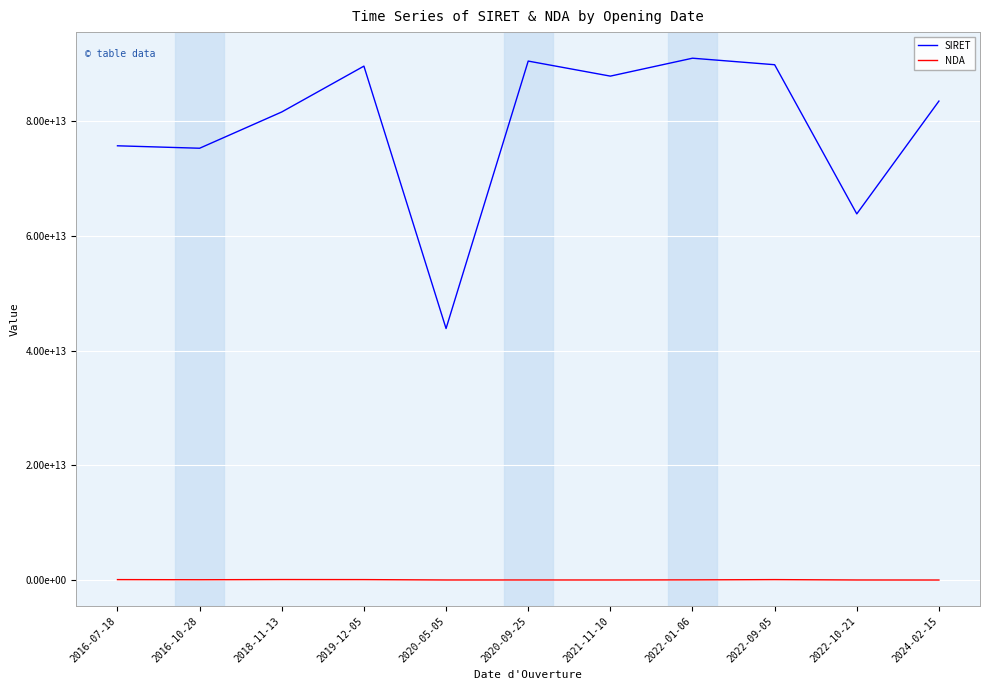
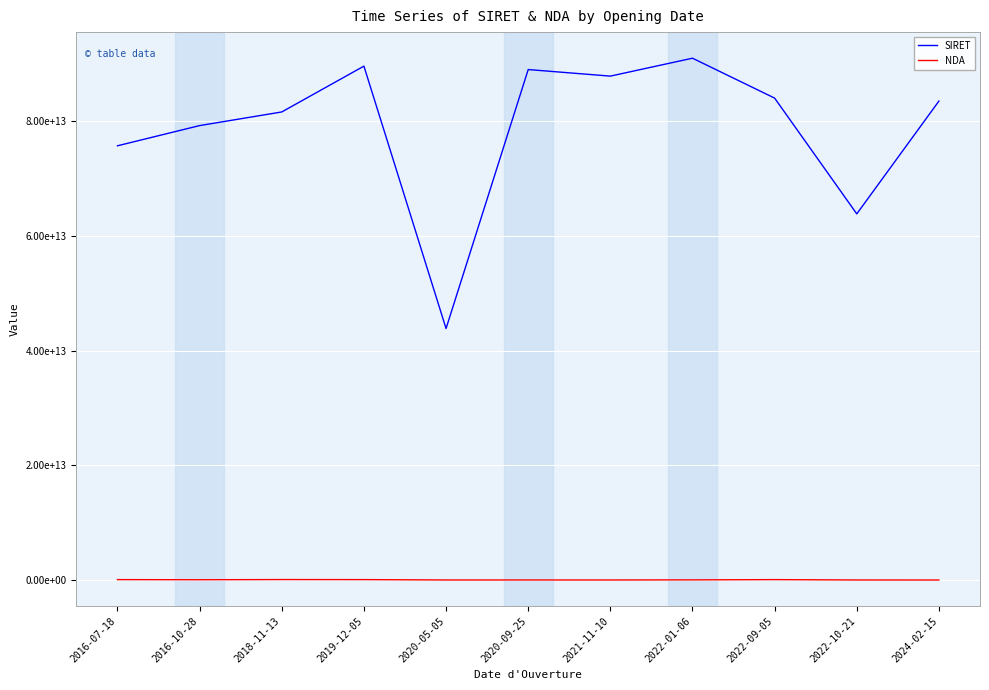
  {
    "SIRET": {
      "2016-07-18": 76000000000000,
-     "2016-10-28": 75000000000000,
+     "2016-10-28": 79000000000000,
      "2018-11-13": 82000000000000,
      "2019-12-05": 90000000000000,
      "2020-05-05": 44000000000000,
-     "2020-09-25": 90000000000000,
+     "2020-09-25": 89000000000000,
      "2021-11-10": 88000000000000,
      "2022-01-06": 91000000000000,
-     "2022-09-05": 90000000000000,
+     "2022-09-05": 84000000000000,
      "2022-10-21": 64000000000000,
      "2024-02-15": 83000000000000
    },
    "NDA": {
      "2016-07-18": 0,
      "2016-10-28": 0,
      "2018-11-13": 0,
      "2019-12-05": 0,
      "2020-05-05": 0,
      "2020-09-25": 0,
      "2021-11-10": 0,
      "2022-01-06": 0,
      "2022-09-05": 0,
      "2022-10-21": 0,
      "2024-02-15": 0
    }
  }
